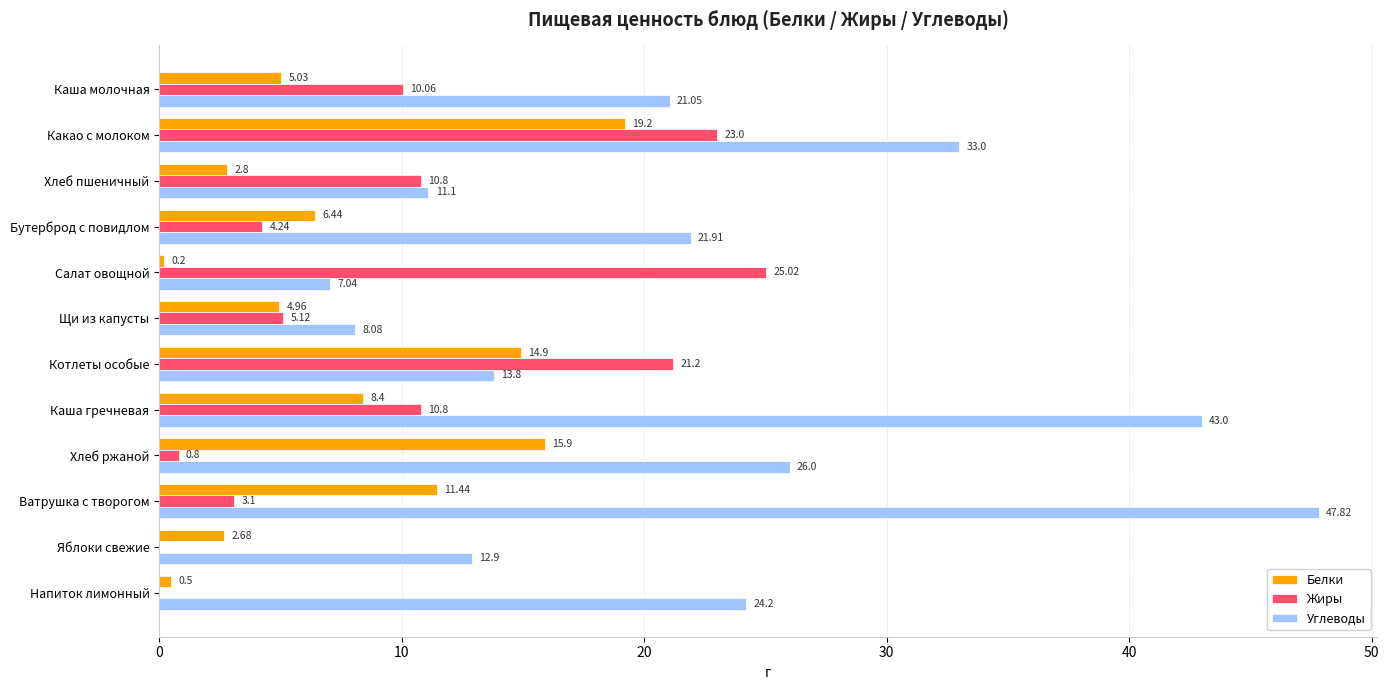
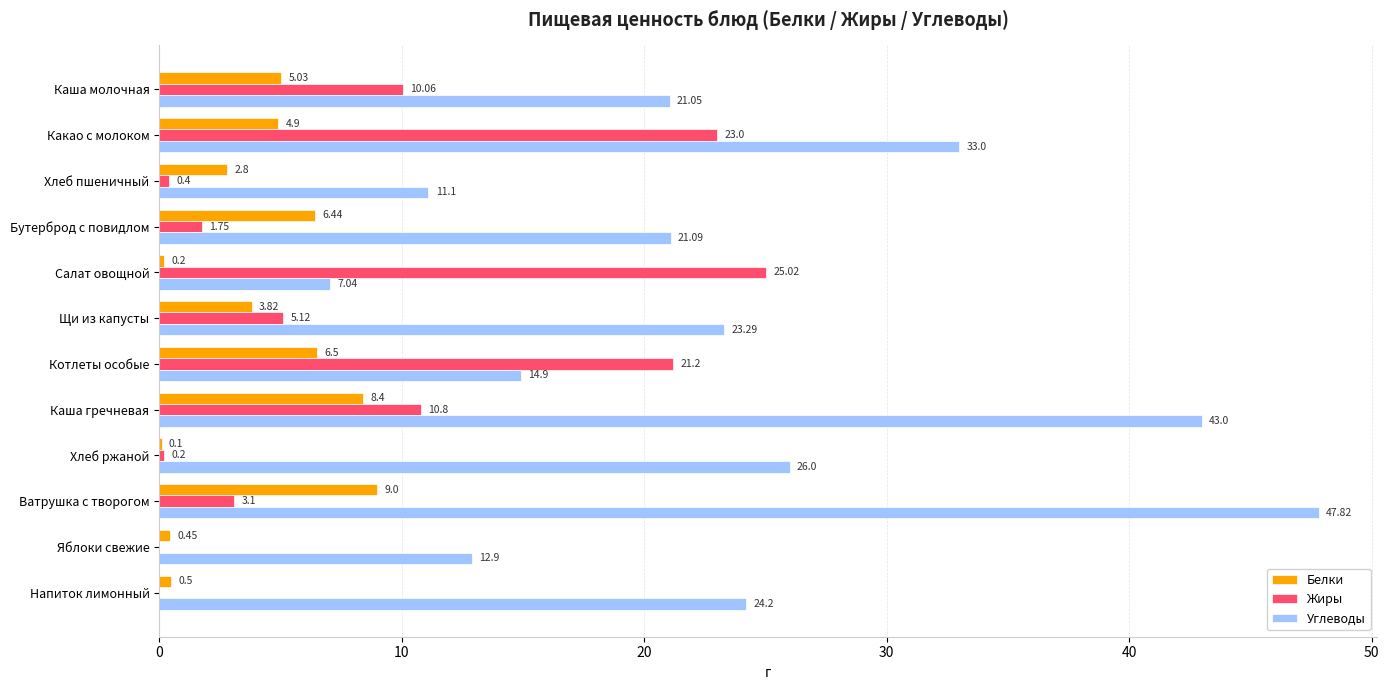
  {
    "Белки": {
      "Каша молочная": 5.03,
-     "Какао с молоком": 19.2,
+     "Какао с молоком": 4.9,
      "Хлеб пшеничный": 2.8,
      "Бутерброд с повидлом": 6.44,
      "Салат овощной": 0.2,
-     "Щи из капусты": 4.96,
-     "Котлеты особые": 14.9,
+     "Щи из капусты": 3.82,
+     "Котлеты особые": 6.5,
      "Каша гречневая": 8.4,
-     "Хлеб ржаной": 15.9,
-     "Ватрушка с творогом": 11.44,
-     "Яблоки свежие": 2.68,
+     "Хлеб ржаной": 0.1,
+     "Ватрушка с творогом": 9.0,
+     "Яблоки свежие": 0.45,
      "Напиток лимонный": 0.5
    },
    "Жиры": {
      "Каша молочная": 10.06,
      "Какао с молоком": 23.0,
-     "Хлеб пшеничный": 10.8,
-     "Бутерброд с повидлом": 4.24,
+     "Хлеб пшеничный": 0.4,
+     "Бутерброд с повидлом": 1.75,
      "Салат овощной": 25.02,
      "Щи из капусты": 5.12,
      "Котлеты особые": 21.2,
      "Каша гречневая": 10.8,
-     "Хлеб ржаной": 0.8,
+     "Хлеб ржаной": 0.2,
      "Ватрушка с творогом": 3.1
    },
    "Углеводы": {
      "Каша молочная": 21.05,
      "Какао с молоком": 33.0,
      "Хлеб пшеничный": 11.1,
-     "Бутерброд с повидлом": 21.91,
+     "Бутерброд с повидлом": 21.09,
      "Салат овощной": 7.04,
-     "Щи из капусты": 8.08,
-     "Котлеты особые": 13.8,
+     "Щи из капусты": 23.29,
+     "Котлеты особые": 14.9,
      "Каша гречневая": 43.0,
      "Хлеб ржаной": 26.0,
      "Ватрушка с творогом": 47.82,
      "Яблоки свежие": 12.9,
      "Напиток лимонный": 24.2
    }
  }
